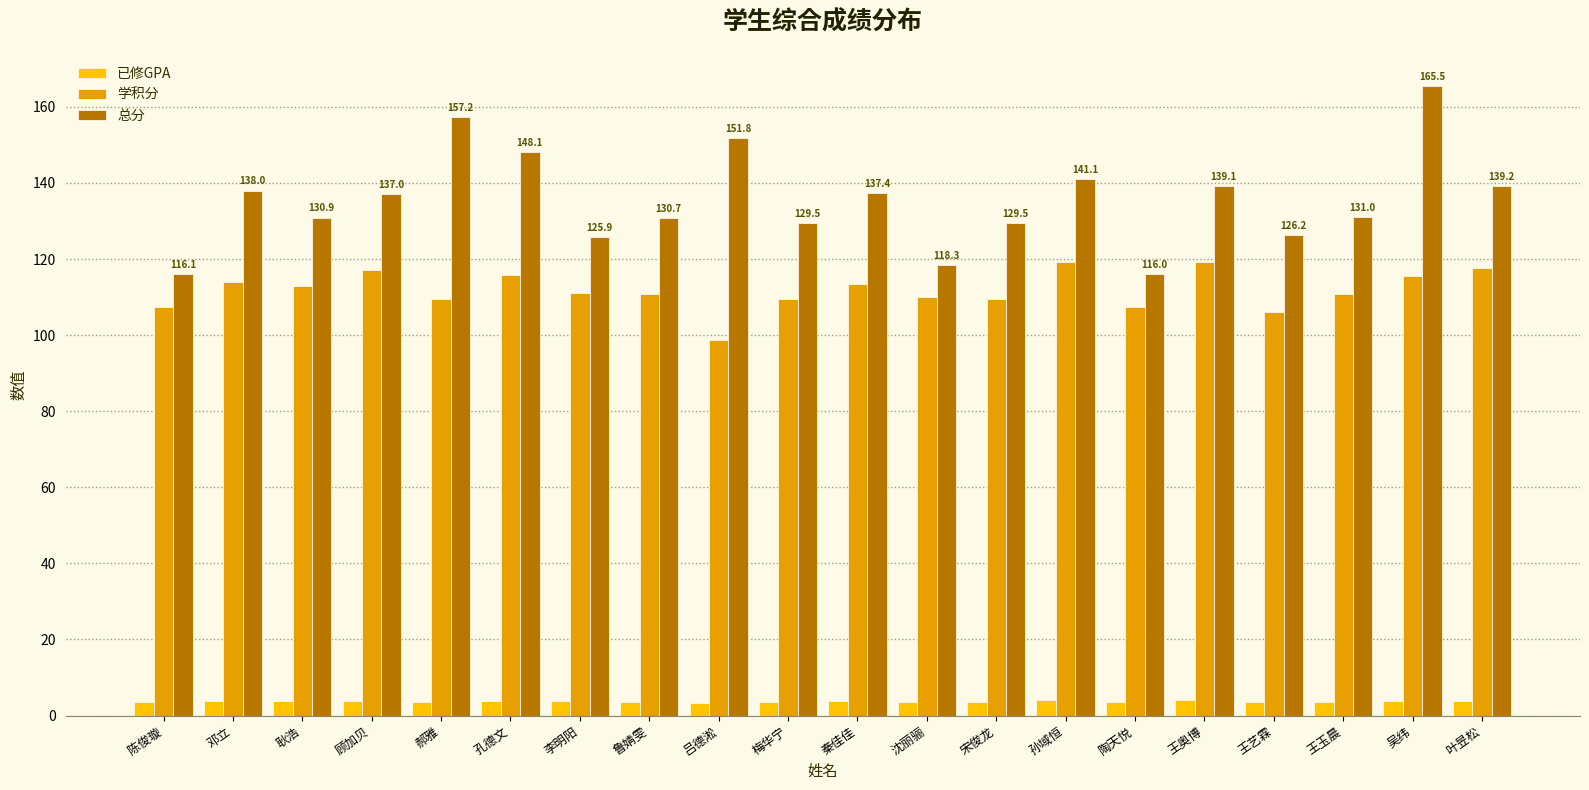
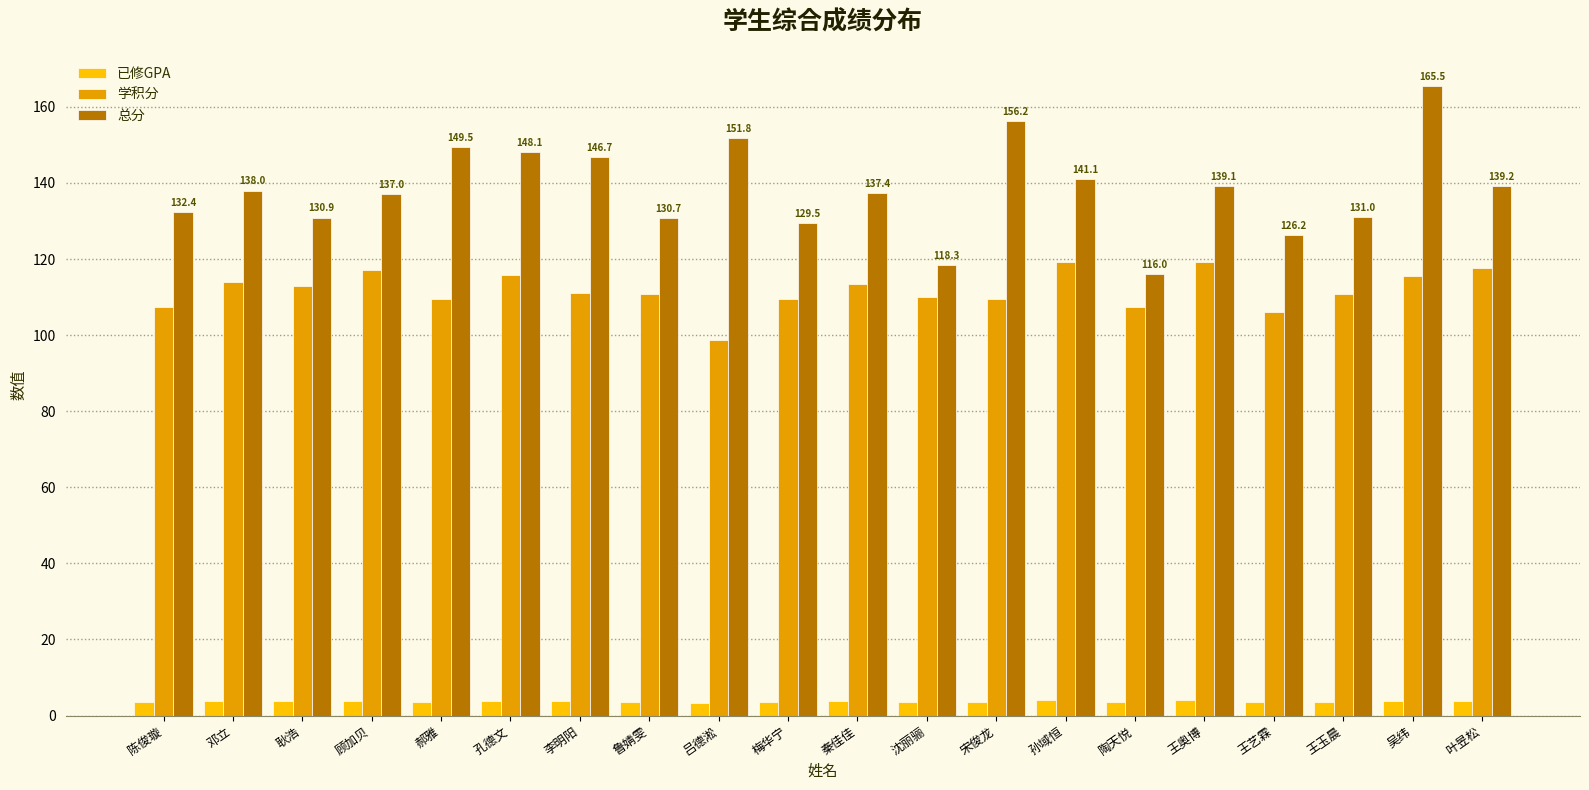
  {
    "总分": {
-     "陈俊璇": 116.1,
+     "陈俊璇": 132.4,
      "邓立": 138.0,
      "耿浩": 130.9,
      "顾加贝": 137.0,
-     "郝雅": 157.2,
+     "郝雅": 149.5,
      "孔德文": 148.1,
-     "李明阳": 125.9,
+     "李明阳": 146.7,
      "鲁婧雯": 130.7,
      "吕德淞": 151.8,
      "梅华宁": 129.5,
      "秦佳佳": 137.4,
      "沈丽骊": 118.3,
-     "宋俊龙": 129.5,
+     "宋俊龙": 156.2,
      "孙域恒": 141.1,
      "陶天悦": 116.0,
      "王奥博": 139.1,
      "王艺霖": 126.2,
      "王玉晨": 131.0,
      "吴纬": 165.5,
      "叶昱松": 139.2
    }
  }
